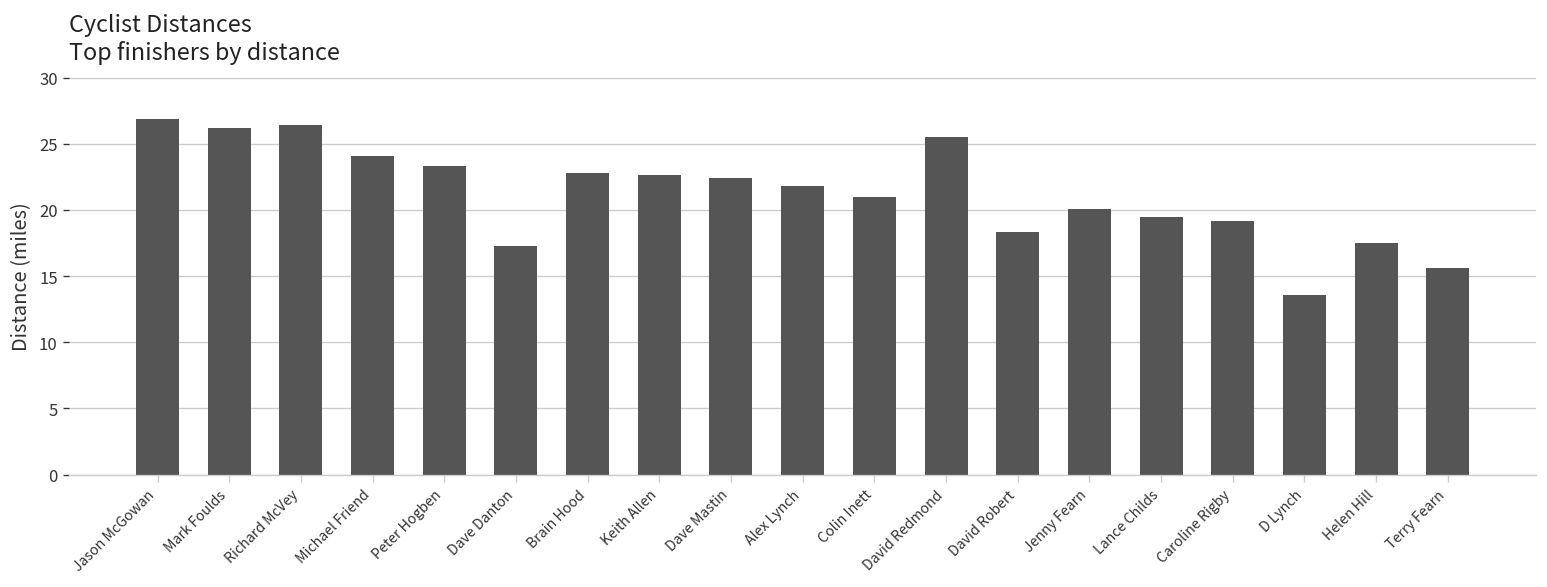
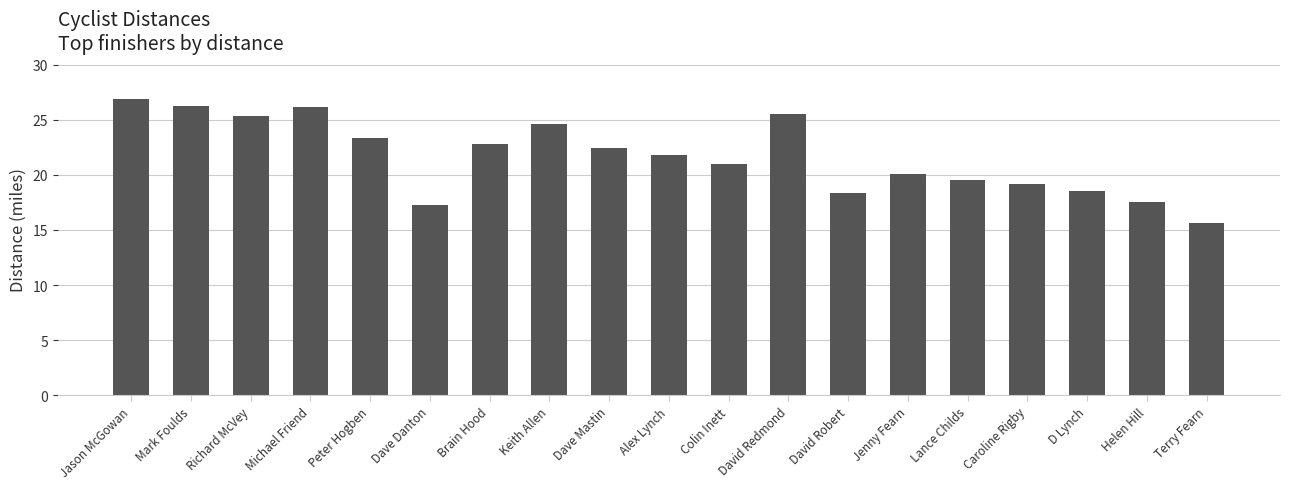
  {
    "Jason McGowan": 26.9,
    "Mark Foulds": 26.2,
-   "Richard McVey": 26.4,
-   "Michael Friend": 24.1,
+   "Richard McVey": 25.3,
+   "Michael Friend": 26.1,
    "Peter Hogben": 23.3,
    "Dave Danton": 17.3,
    "Brain Hood": 22.8,
-   "Keith Allen": 22.6,
+   "Keith Allen": 24.6,
    "Dave Mastin": 22.4,
    "Alex Lynch": 21.8,
    "Colin Inett": 21.0,
    "David Redmond": 25.5,
    "David Robert": 18.3,
    "Jenny Fearn": 20.1,
    "Lance Childs": 19.5,
    "Caroline Rigby": 19.2,
-   "D Lynch": 13.6,
+   "D Lynch": 18.5,
    "Helen Hill": 17.5,
    "Terry Fearn": 15.6
  }
